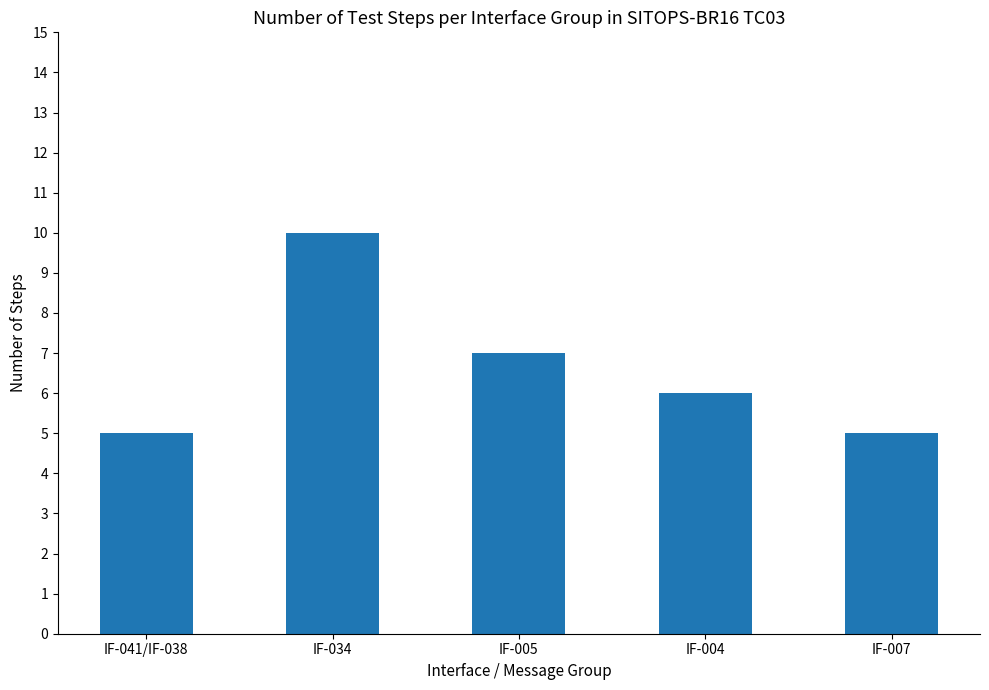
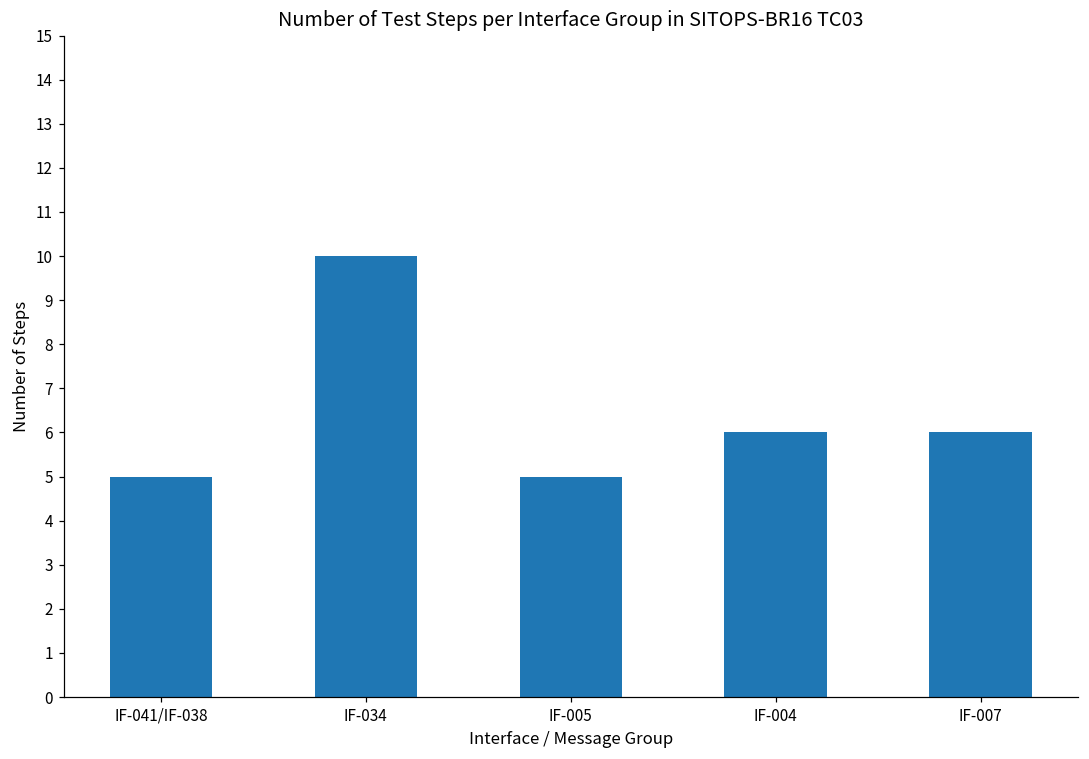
  {
    "IF-041/IF-038": 5,
    "IF-034": 10,
-   "IF-005": 7,
+   "IF-005": 5,
    "IF-004": 6,
-   "IF-007": 5
+   "IF-007": 6
  }
